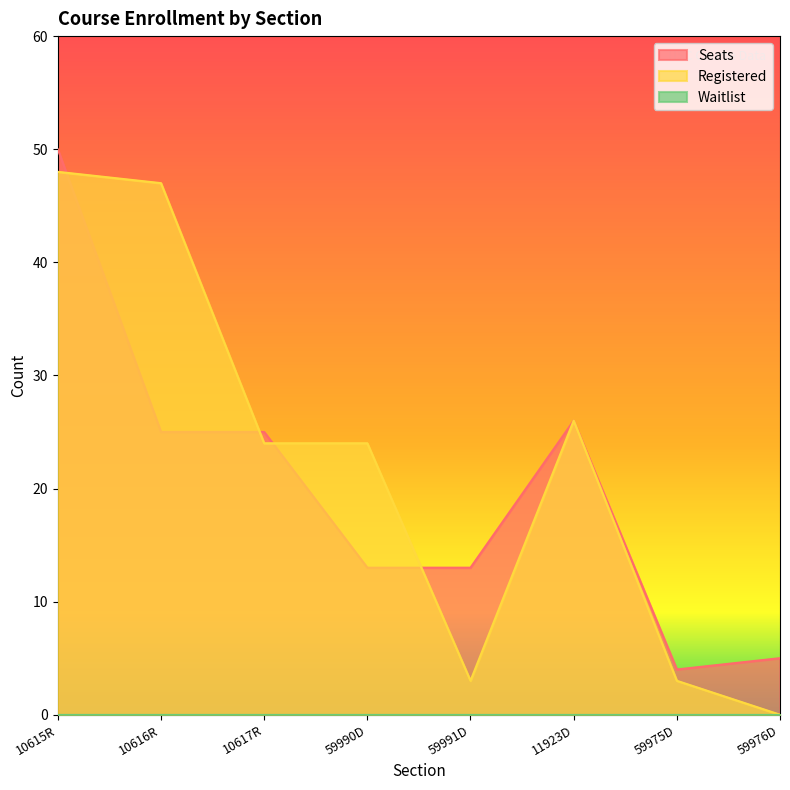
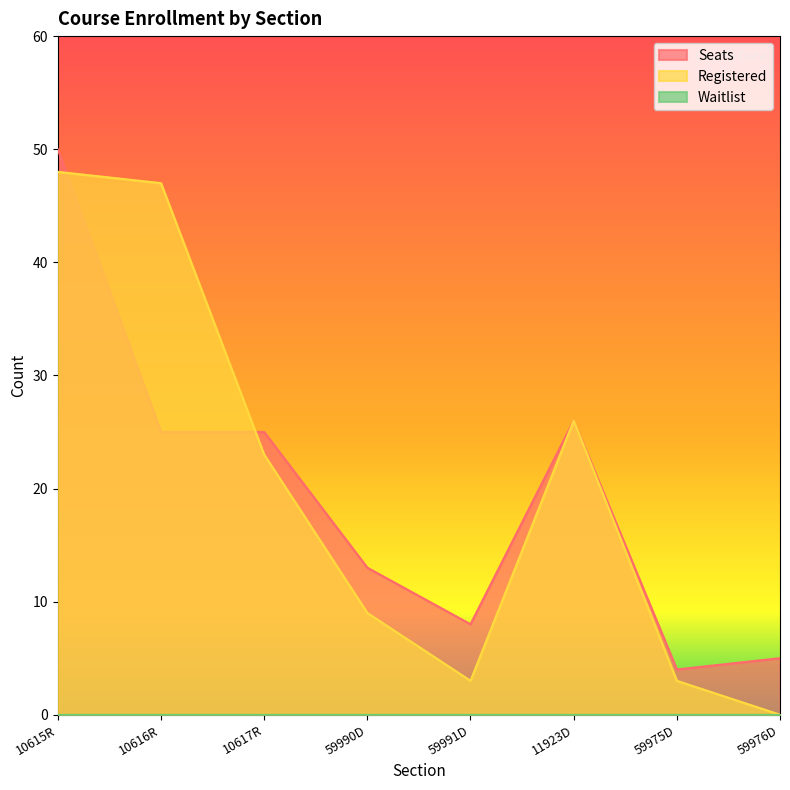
  {
    "Seats": {
      "10615R": 50,
      "10616R": 25,
      "10617R": 25,
      "59990D": 13,
-     "59991D": 13,
+     "59991D": 8,
      "59975D": 4,
      "59976D": 5
    },
    "Registered": {
      "10615R": 48,
      "10616R": 47,
-     "10617R": 24,
-     "59990D": 24,
+     "10617R": 23,
+     "59990D": 9,
      "59991D": 3,
      "59975D": 3
    },
    "Waitlist": {
      "10615R": 0,
      "10616R": 0,
      "10617R": 0,
      "59990D": 0,
      "59991D": 0,
      "11923D": 0,
      "59975D": 0
    }
  }
